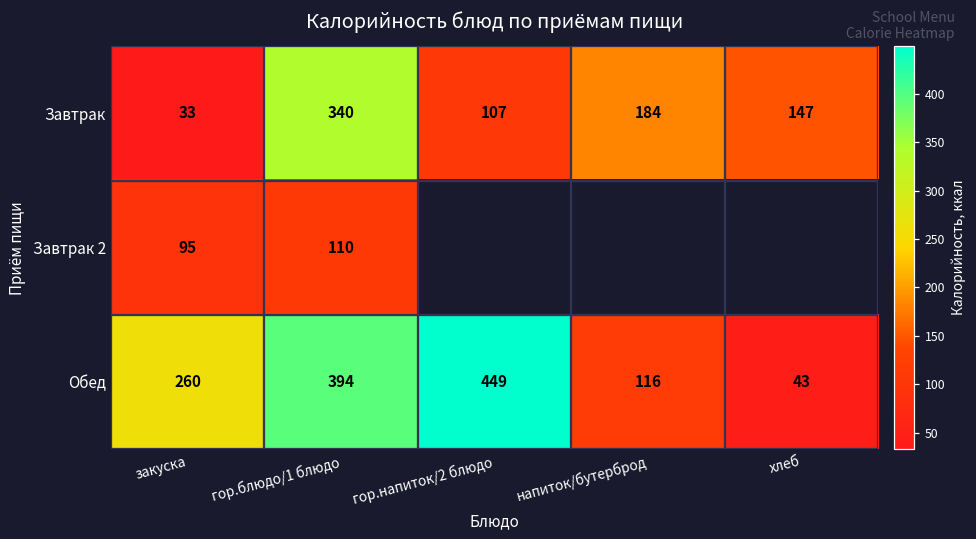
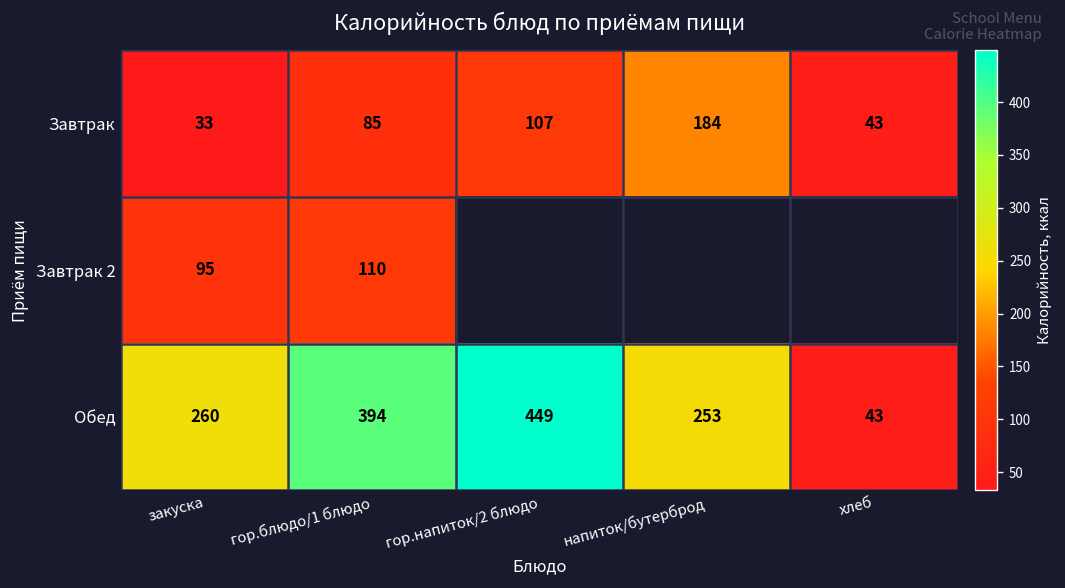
  {
    "Завтрак": {
      "закуска": 33,
-     "гор.блюдо/1 блюдо": 340,
+     "гор.блюдо/1 блюдо": 85,
      "гор.напиток/2 блюдо": 107,
      "напиток/бутерброд": 184,
-     "хлеб": 147
+     "хлеб": 43
    },
    "Завтрак 2": {
      "закуска": 95,
      "гор.блюдо/1 блюдо": 110
    },
    "Обед": {
      "закуска": 260,
      "гор.блюдо/1 блюдо": 394,
      "гор.напиток/2 блюдо": 449,
-     "напиток/бутерброд": 116,
+     "напиток/бутерброд": 253,
      "хлеб": 43
    }
  }
